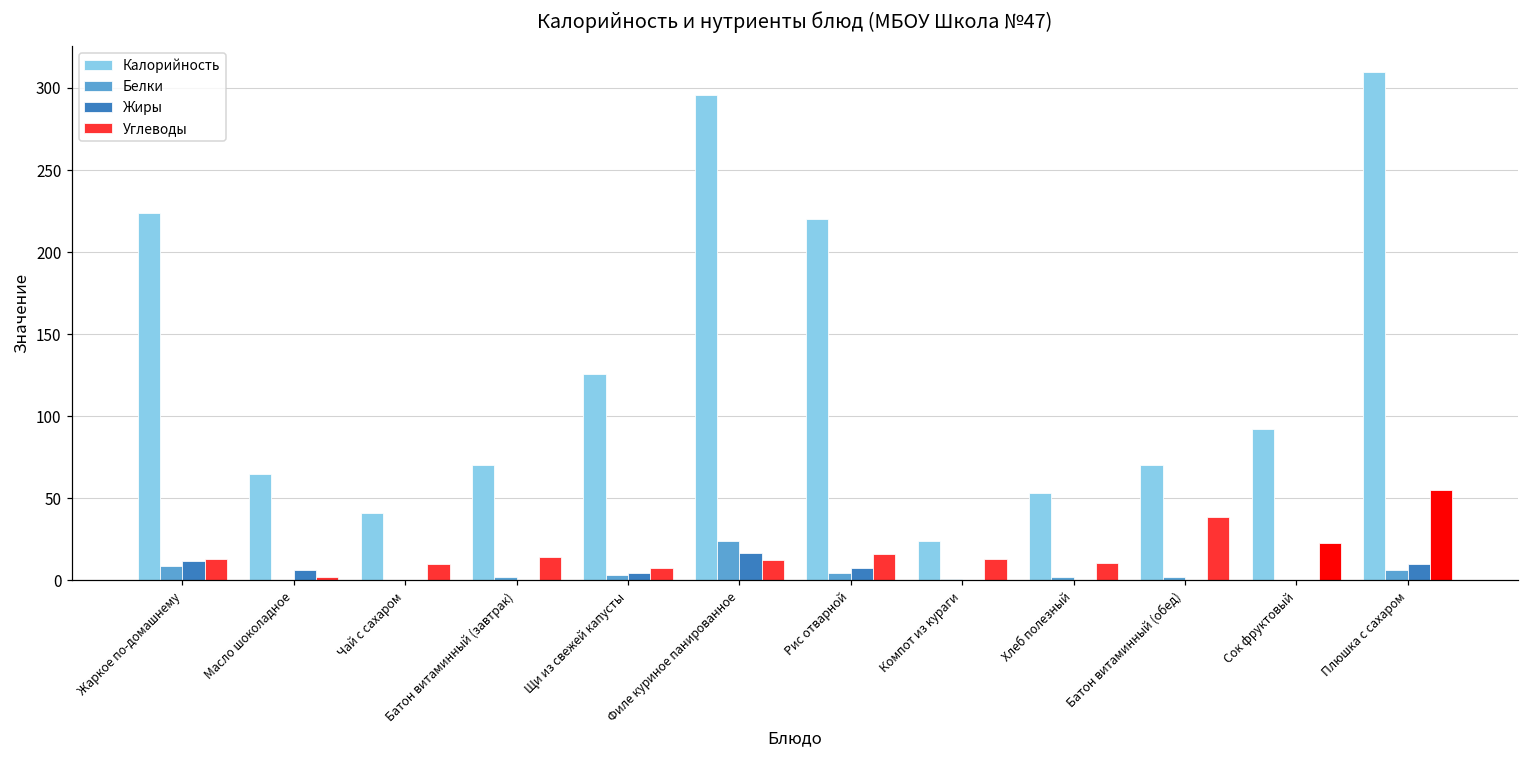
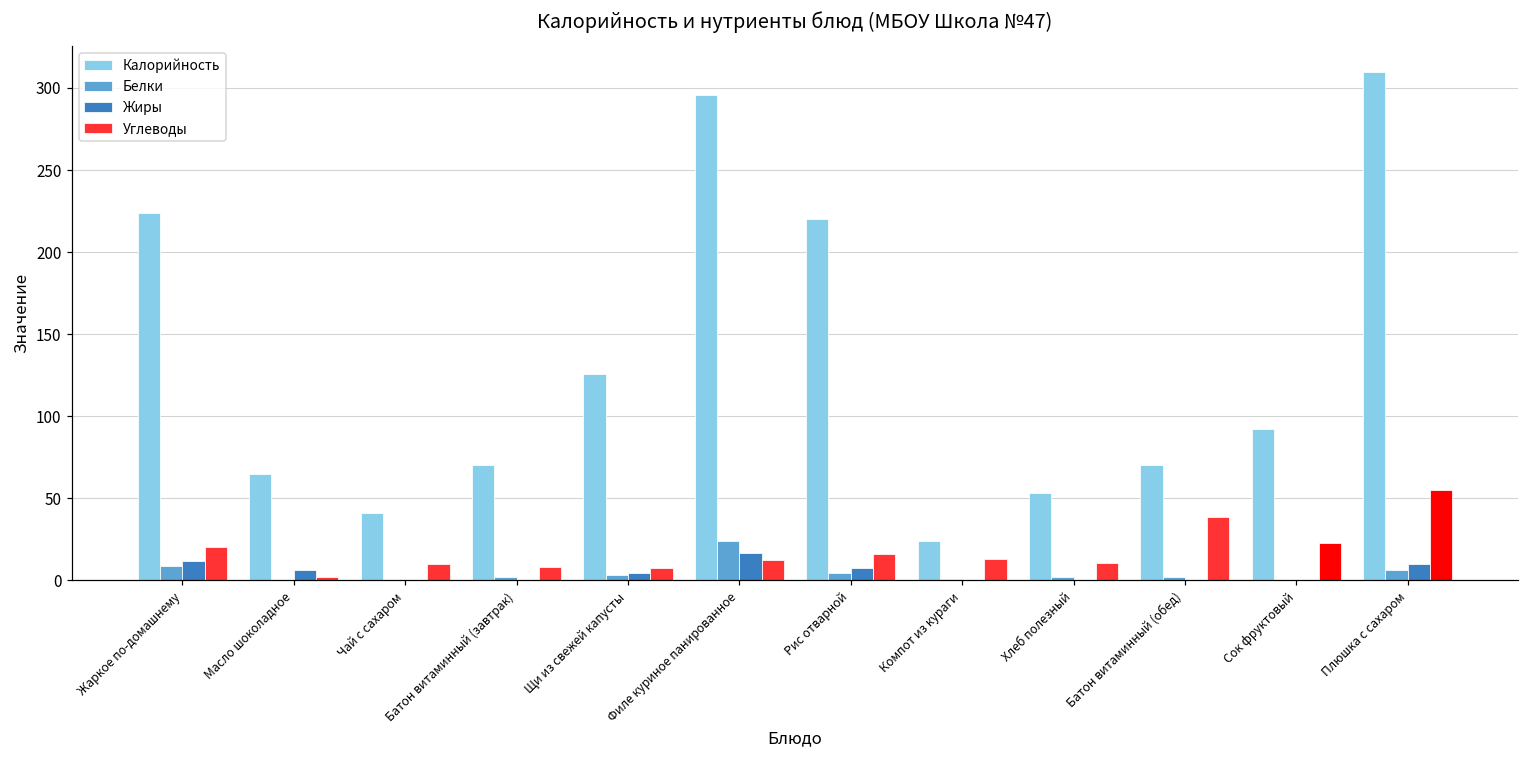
  {
    "Калорийность": {
      "Жаркое по-домашнему": 224,
      "Масло шоколадное": 65,
      "Чай с сахаром": 41,
      "Батон витаминный (завтрак)": 70,
      "Щи из свежей капусты": 126,
      "Филе куриное панированное": 296,
      "Рис отварной": 220,
      "Компот из кураги": 24,
      "Хлеб полезный": 53,
      "Батон витаминный (обед)": 70,
      "Сок фруктовый": 92,
      "Плюшка с сахаром": 310
    },
    "Углеводы": {
-     "Жаркое по-домашнему": 13,
+     "Жаркое по-домашнему": 21,
      "Масло шоколадное": 2,
      "Чай с сахаром": 10,
-     "Батон витаминный (завтрак)": 14,
+     "Батон витаминный (завтрак)": 8,
      "Щи из свежей капусты": 8,
      "Филе куриное панированное": 12,
      "Рис отварной": 16,
      "Компот из кураги": 13,
      "Хлеб полезный": 11,
      "Батон витаминный (обед)": 39,
      "Сок фруктовый": 23,
      "Плюшка с сахаром": 55
    }
  }
